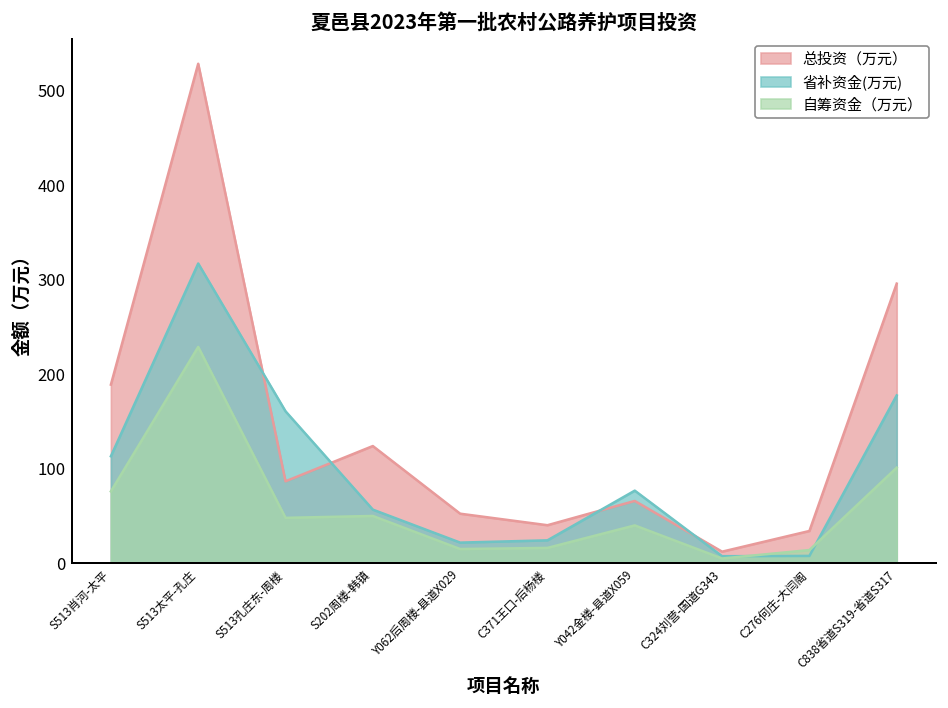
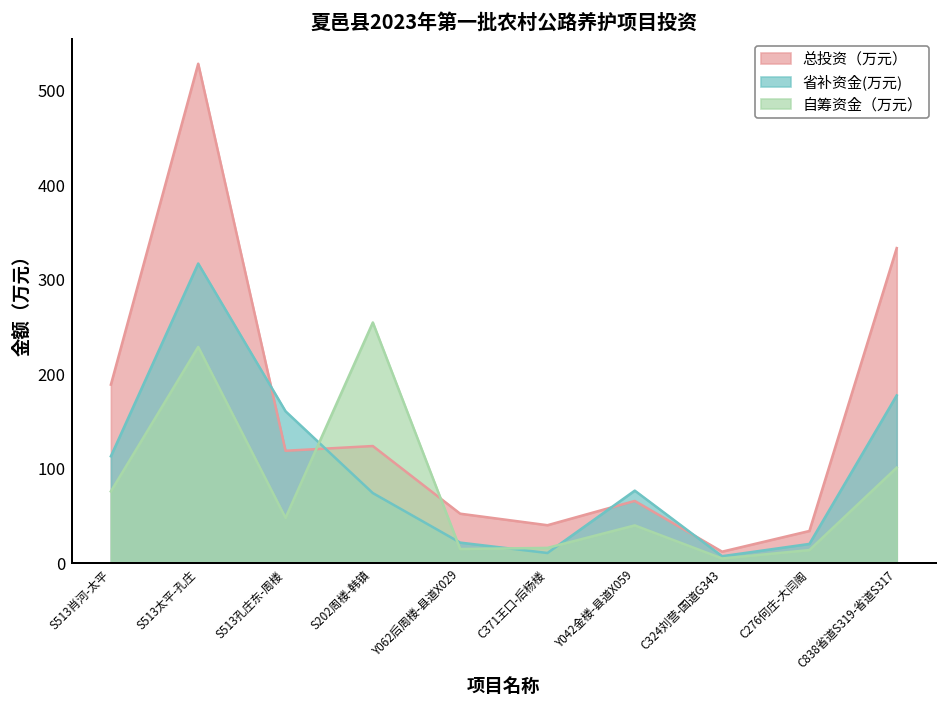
  {
    "总投资（万元）": {
      "S513肖河-太平": 190,
      "S513太平-孔庄": 530,
-     "S513孔庄东-周楼": 90,
+     "S513孔庄东-周楼": 120,
      "S202周楼-韩镇": 120,
      "Y062后周楼-县道X029": 50,
      "C371王口-后杨楼": 40,
      "Y042金楼-县道X059": 70,
      "C324刘营-国道G343": 10,
      "C276何庄-大闫阁": 30,
-     "C838省道S319-省道S317": 300
+     "C838省道S319-省道S317": 330
    },
    "省补资金(万元)": {
      "S513肖河-太平": 110,
      "S513太平-孔庄": 320,
      "S513孔庄东-周楼": 160,
-     "S202周楼-韩镇": 60,
+     "S202周楼-韩镇": 70,
      "Y062后周楼-县道X029": 20,
-     "C371王口-后杨楼": 20,
+     "C371王口-后杨楼": 10,
      "Y042金楼-县道X059": 80,
-     "C276何庄-大闫阁": 10,
+     "C276何庄-大闫阁": 20,
      "C838省道S319-省道S317": 180
    },
    "自筹资金（万元）": {
      "S513肖河-太平": 80,
      "S513太平-孔庄": 230,
      "S513孔庄东-周楼": 50,
-     "S202周楼-韩镇": 50,
+     "S202周楼-韩镇": 250,
      "Y062后周楼-县道X029": 10,
      "C371王口-后杨楼": 20,
      "Y042金楼-县道X059": 40,
      "C276何庄-大闫阁": 10,
      "C838省道S319-省道S317": 100
    }
  }
